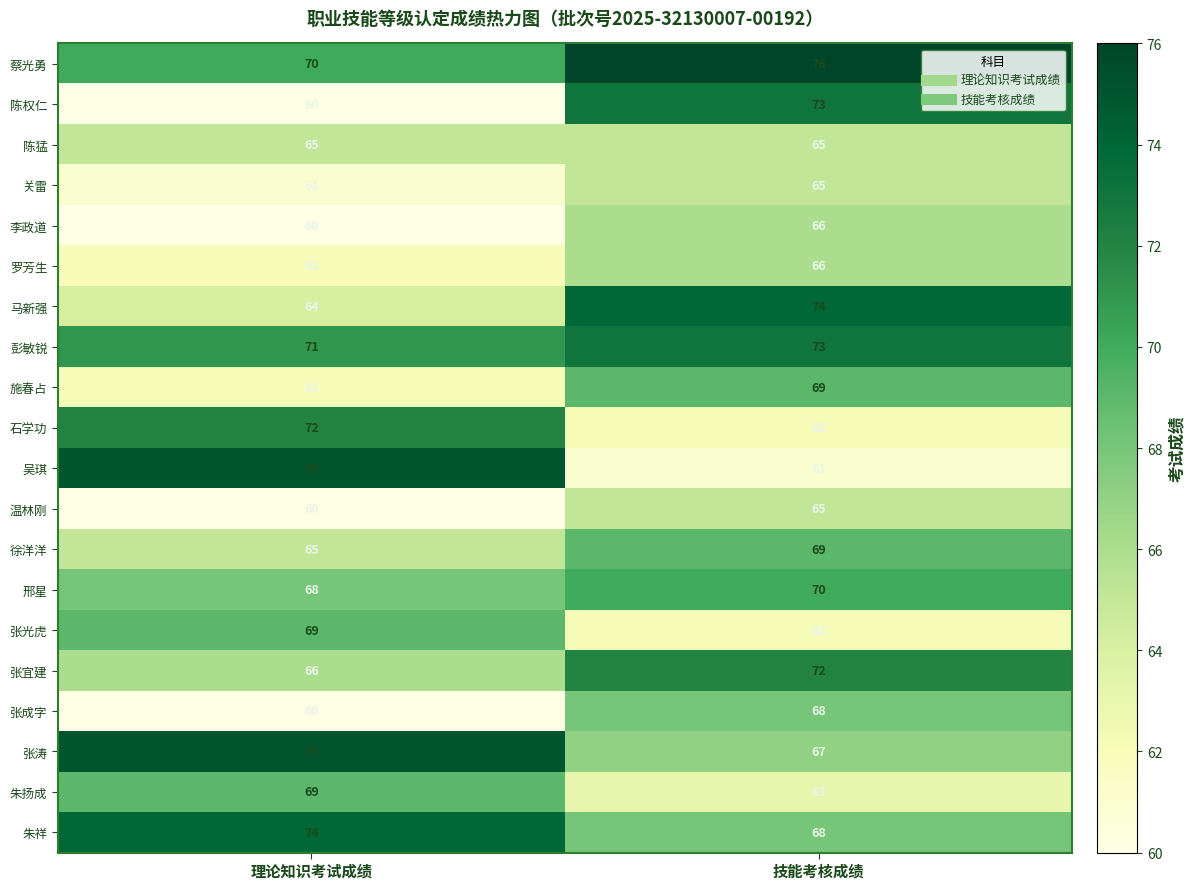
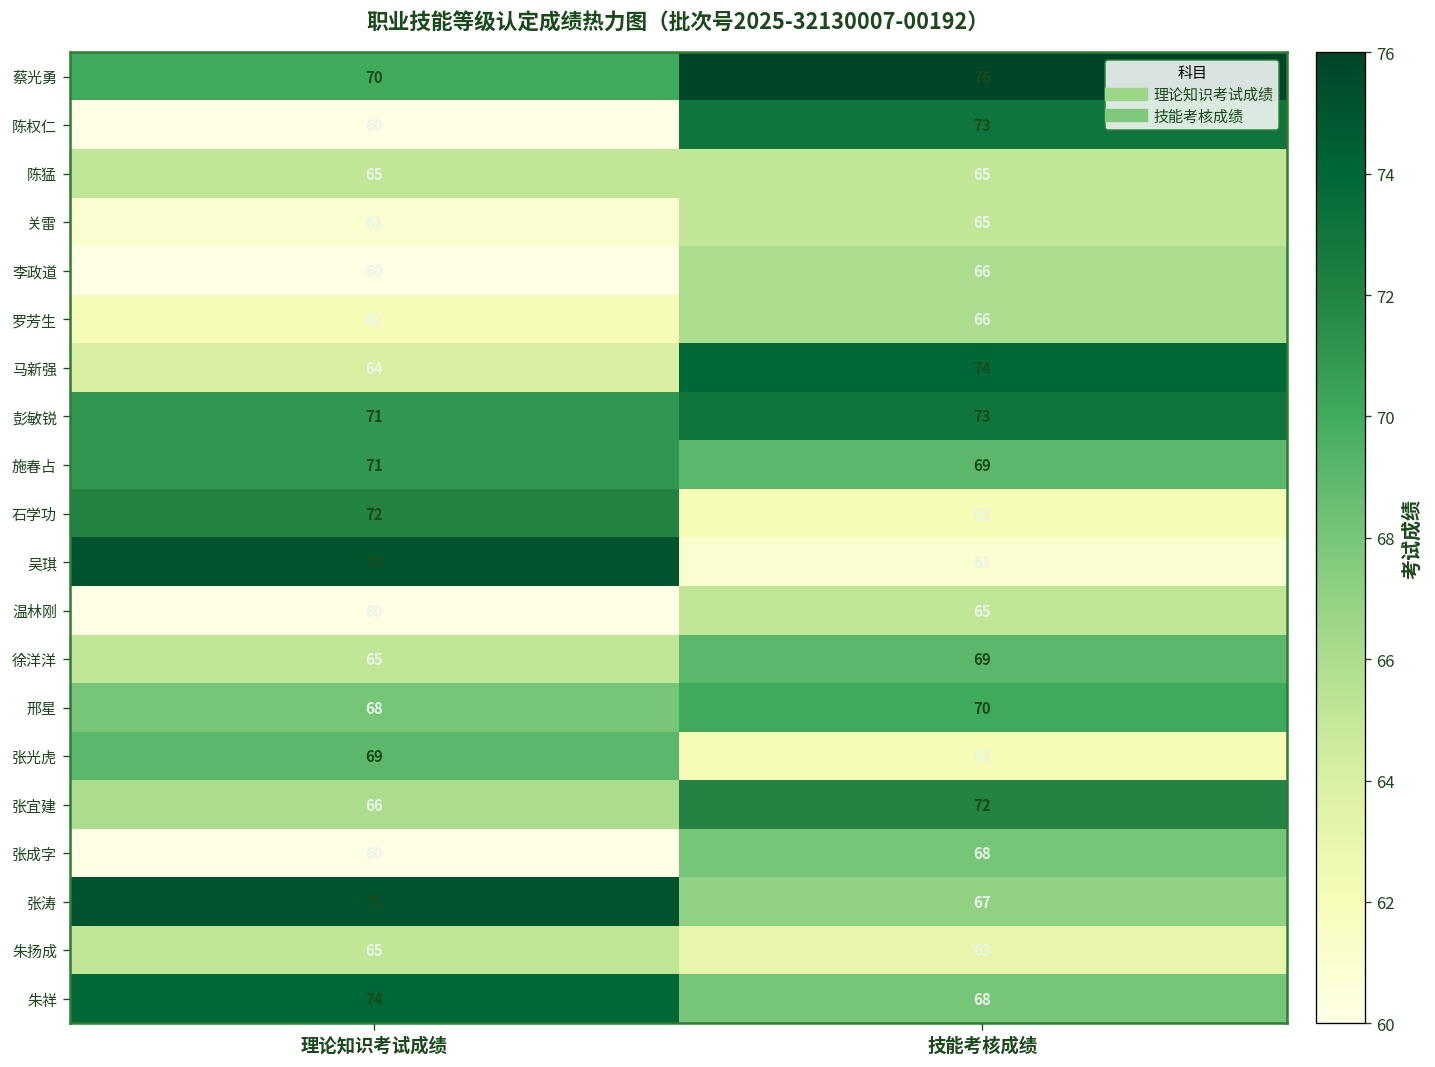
  {
    "蔡光勇": {
      "理论知识考试成绩": 70
    },
    "陈猛": {
      "理论知识考试成绩": 65,
      "技能考核成绩": 65
    },
    "关雷": {
      "技能考核成绩": 65
    },
    "李政道": {
      "技能考核成绩": 66
    },
    "罗芳生": {
      "理论知识考试成绩": 62,
      "技能考核成绩": 66
    },
    "马新强": {
      "理论知识考试成绩": 64
    },
    "彭敏锐": {
      "理论知识考试成绩": 71
    },
    "施春占": {
-     "理论知识考试成绩": 62,
+     "理论知识考试成绩": 71,
      "技能考核成绩": 69
    },
    "石学功": {
      "理论知识考试成绩": 72,
      "技能考核成绩": 62
    },
    "温林刚": {
      "技能考核成绩": 65
    },
    "徐洋洋": {
      "理论知识考试成绩": 65,
      "技能考核成绩": 69
    },
    "邢星": {
      "理论知识考试成绩": 68,
      "技能考核成绩": 70
    },
    "张光虎": {
      "理论知识考试成绩": 69,
      "技能考核成绩": 62
    },
    "张宜建": {
      "理论知识考试成绩": 66,
      "技能考核成绩": 72
    },
    "张成字": {
      "技能考核成绩": 68
    },
    "张涛": {
      "技能考核成绩": 67
    },
    "朱扬成": {
-     "理论知识考试成绩": 69,
+     "理论知识考试成绩": 65,
      "技能考核成绩": 63
    },
    "朱祥": {
      "技能考核成绩": 68
    }
  }
